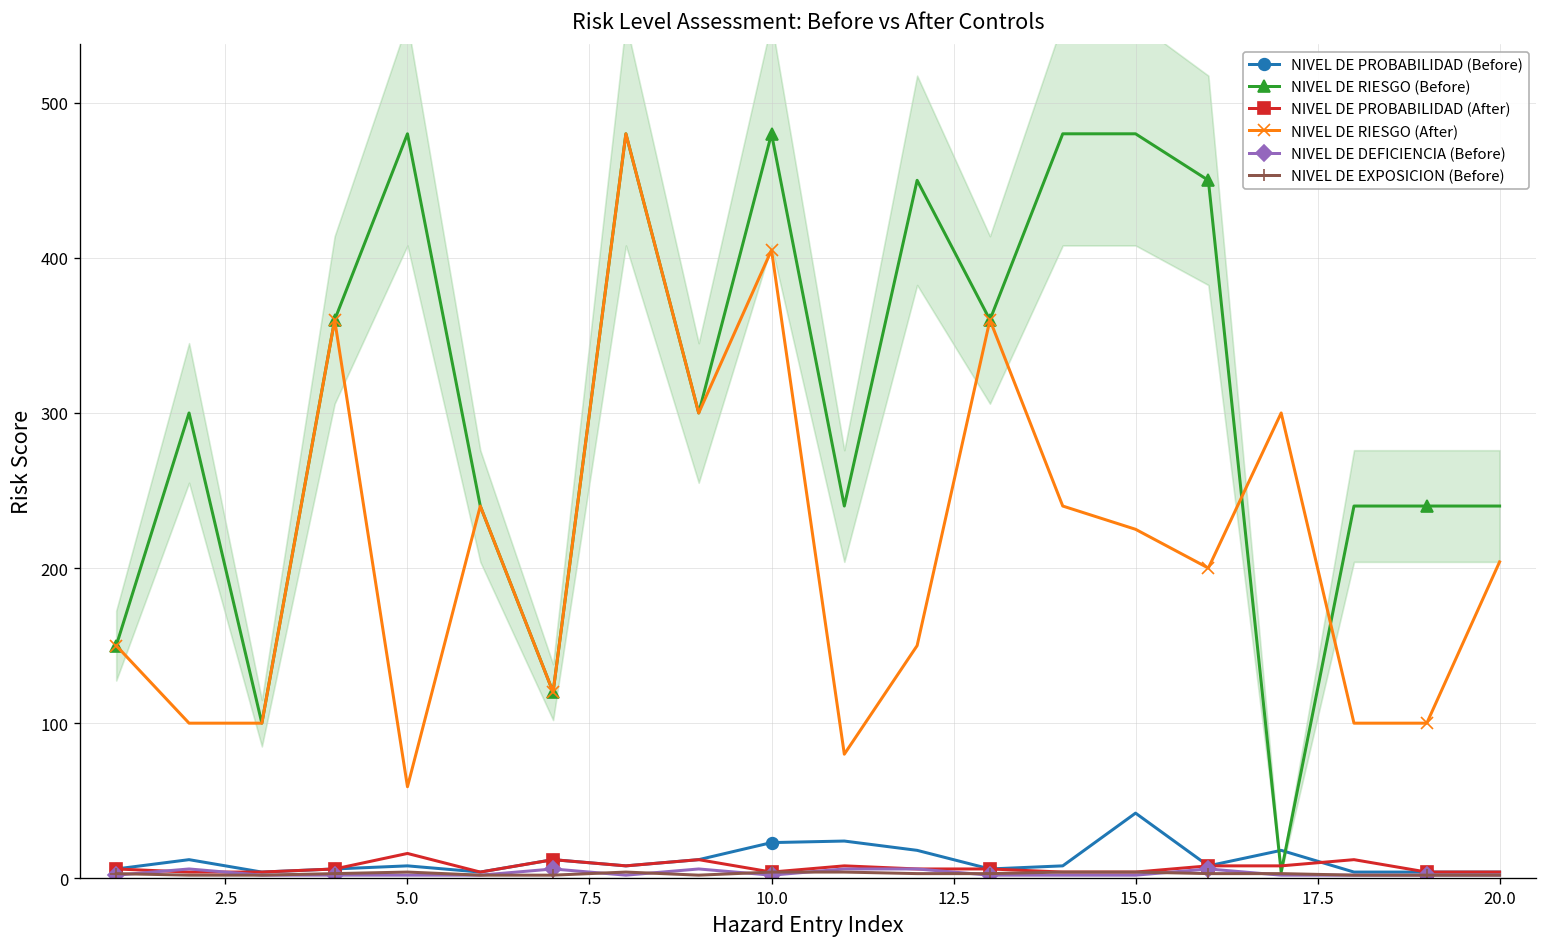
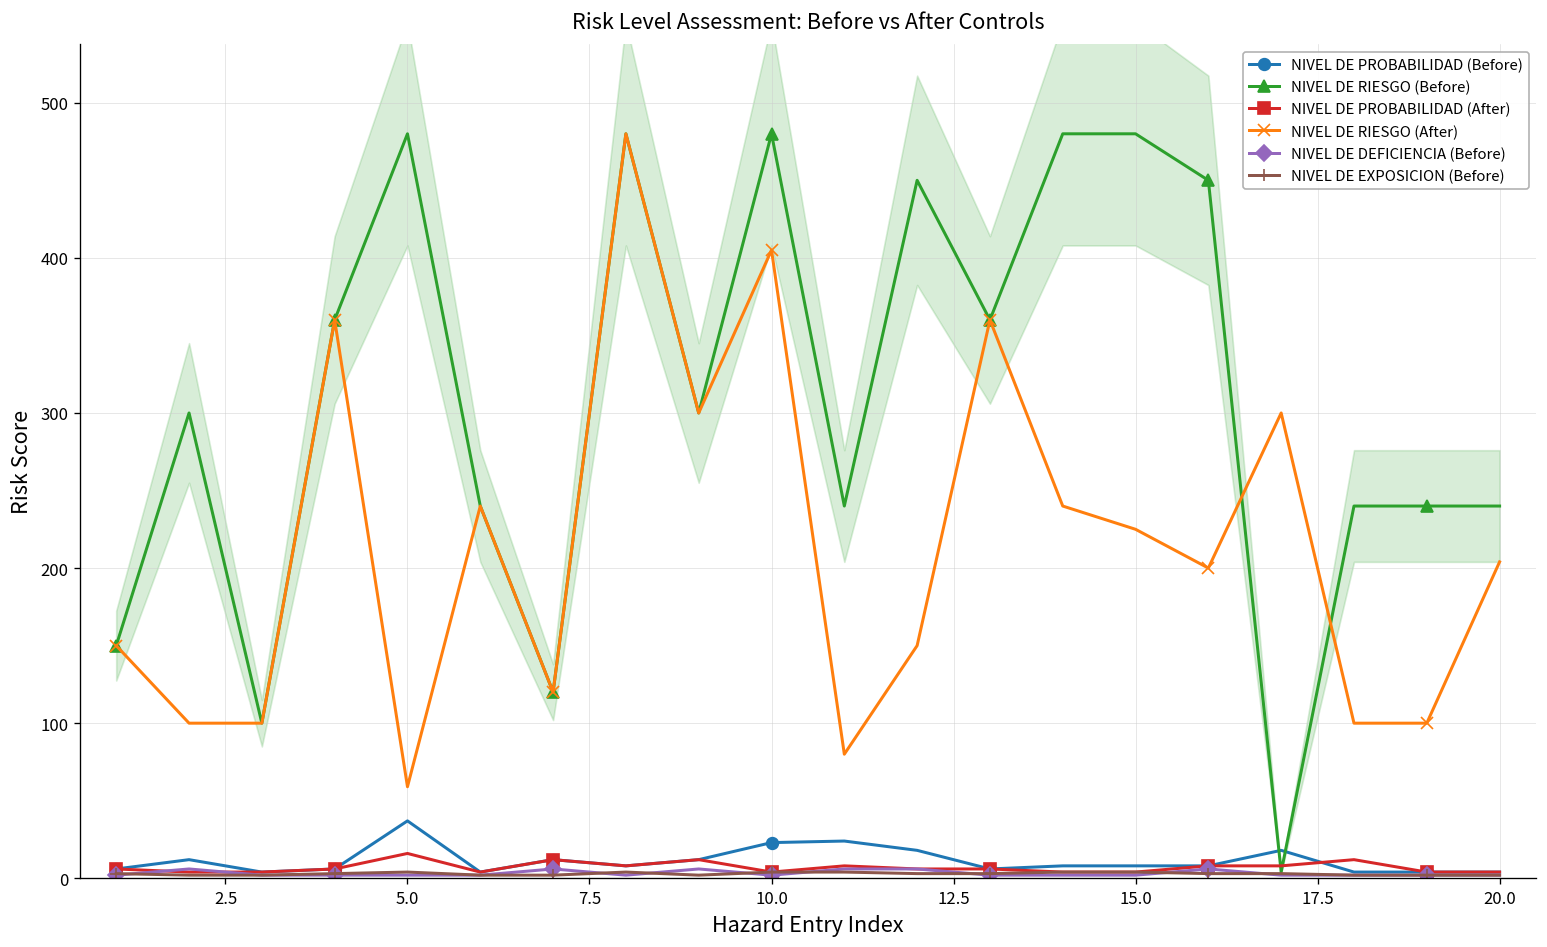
  {
    "NIVEL DE PROBABILIDAD (Before)": {
-     "5.0": 8,
+     "5.0": 37,
      "10.0": 23,
-     "15.0": 42
+     "15.0": 8
    },
    "NIVEL DE PROBABILIDAD (After)": {
      "5.0": 16
    },
    "NIVEL DE RIESGO (After)": {
      "5.0": 59,
      "10.0": 405,
      "15.0": 225,
      "20.0": 204
    }
  }
